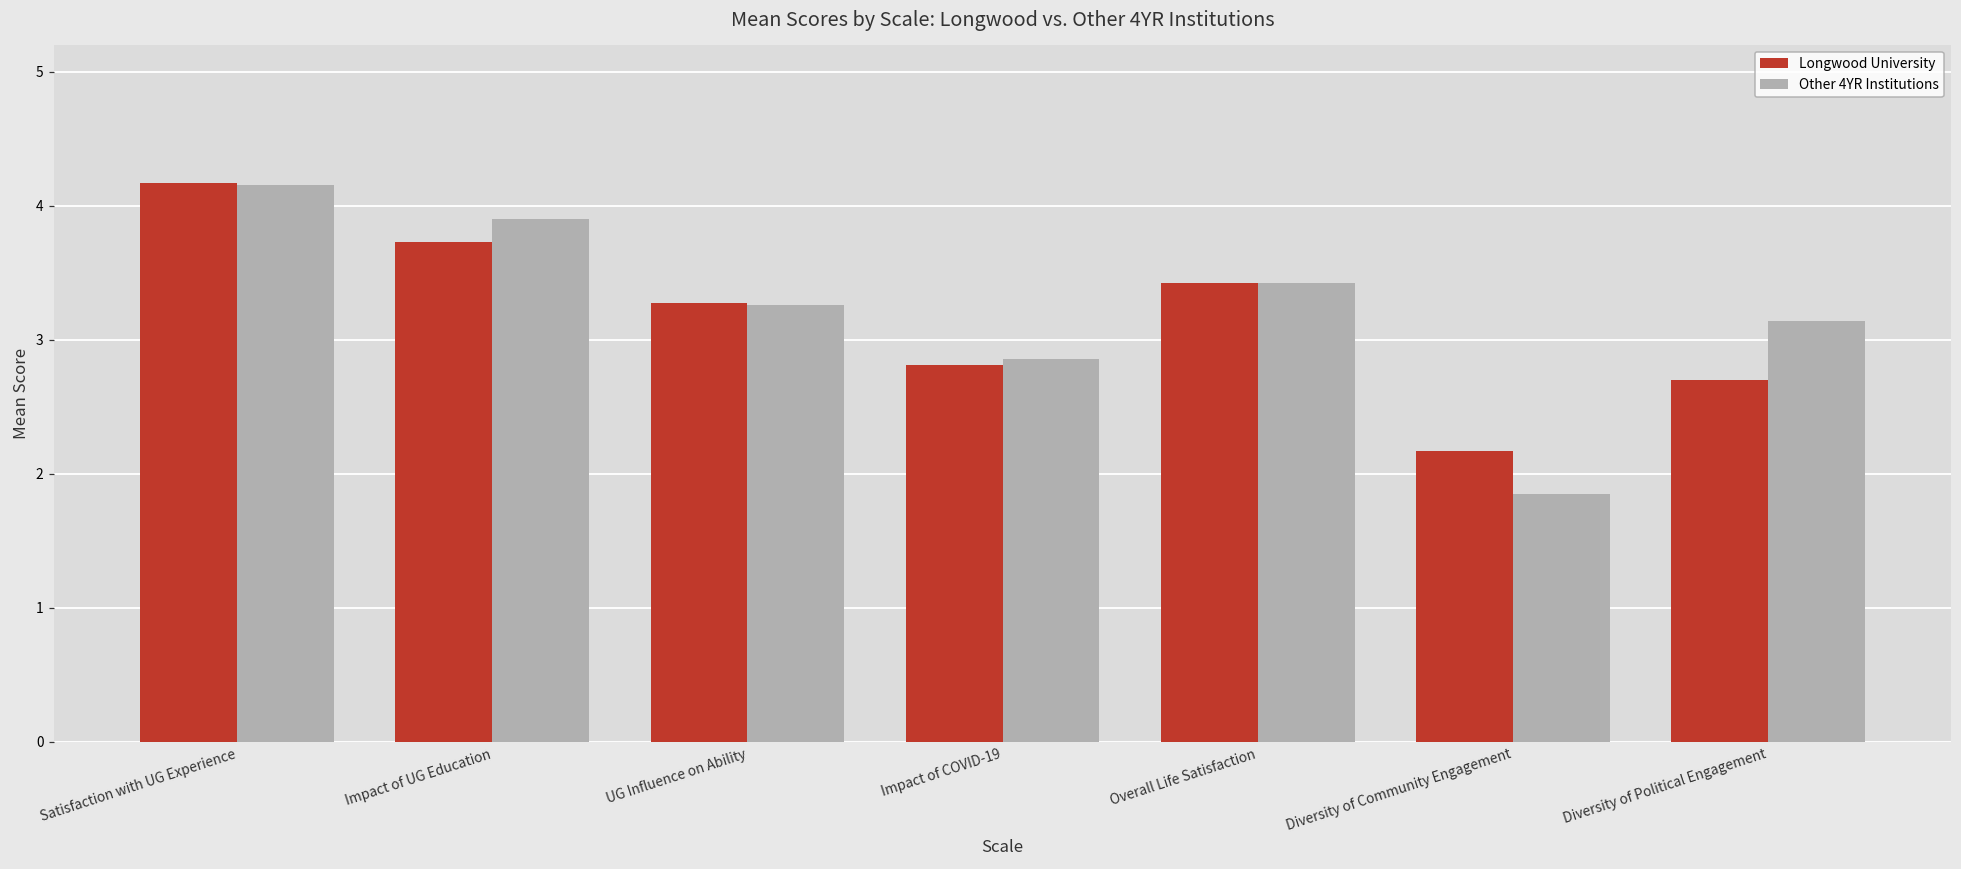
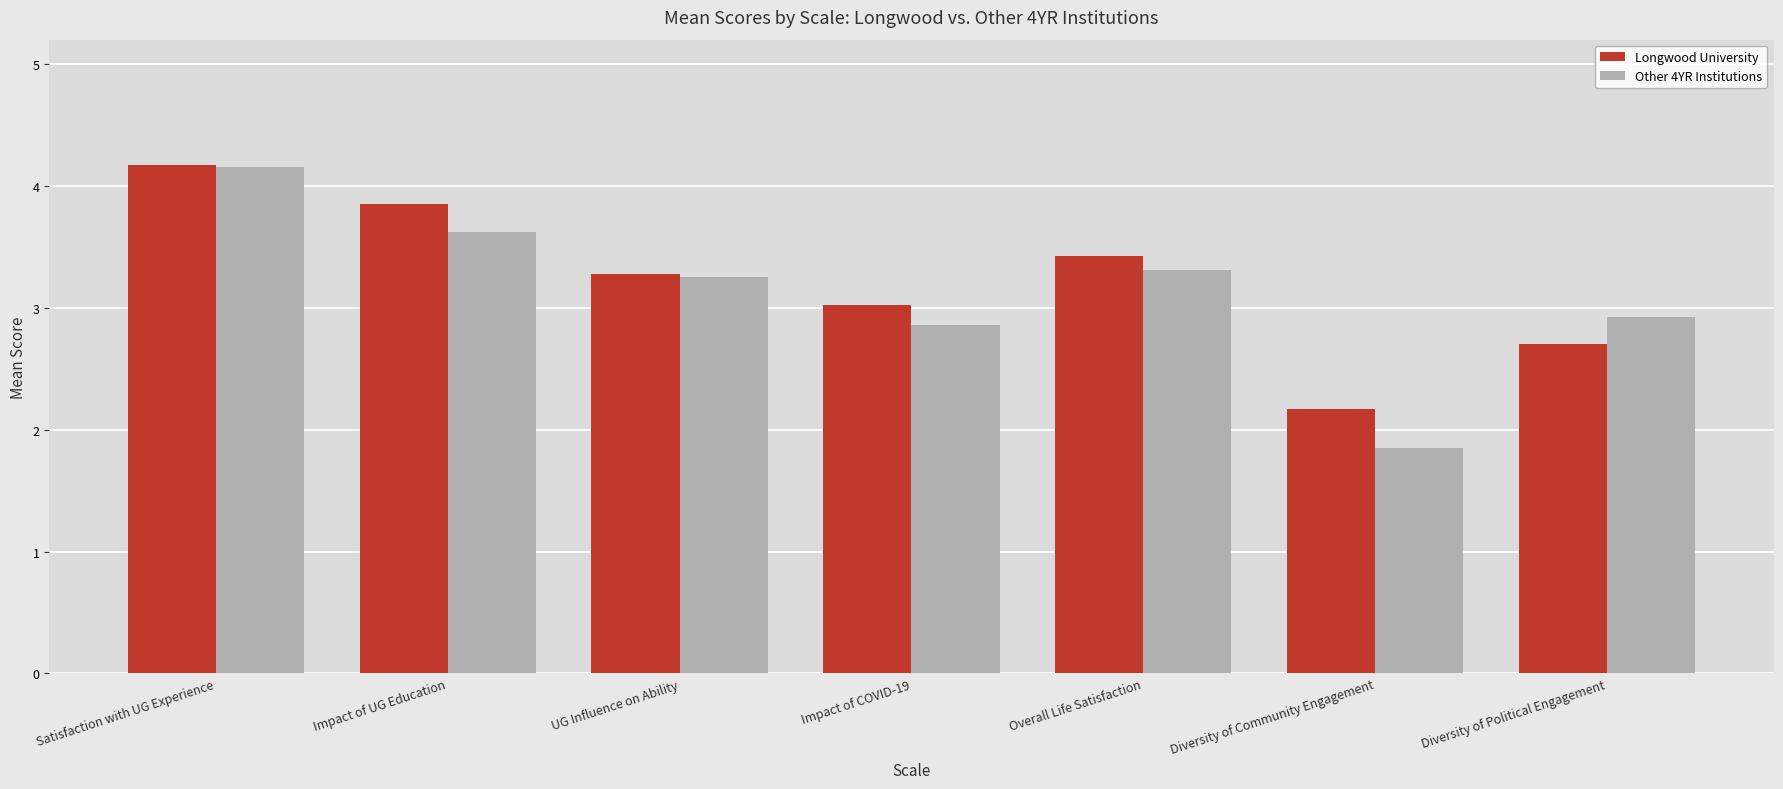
  {
    "Longwood University": {
      "Satisfaction with UG Experience": 4.17,
-     "Impact of UG Education": 3.73,
+     "Impact of UG Education": 3.85,
      "UG Influence on Ability": 3.27,
-     "Impact of COVID-19": 2.81,
+     "Impact of COVID-19": 3.02,
      "Overall Life Satisfaction": 3.43,
      "Diversity of Community Engagement": 2.17,
      "Diversity of Political Engagement": 2.70
    },
    "Other 4YR Institutions": {
      "Satisfaction with UG Experience": 4.16,
-     "Impact of UG Education": 3.90,
+     "Impact of UG Education": 3.62,
      "UG Influence on Ability": 3.26,
      "Impact of COVID-19": 2.86,
-     "Overall Life Satisfaction": 3.42,
+     "Overall Life Satisfaction": 3.31,
      "Diversity of Community Engagement": 1.85,
-     "Diversity of Political Engagement": 3.14
+     "Diversity of Political Engagement": 2.93
    }
  }
